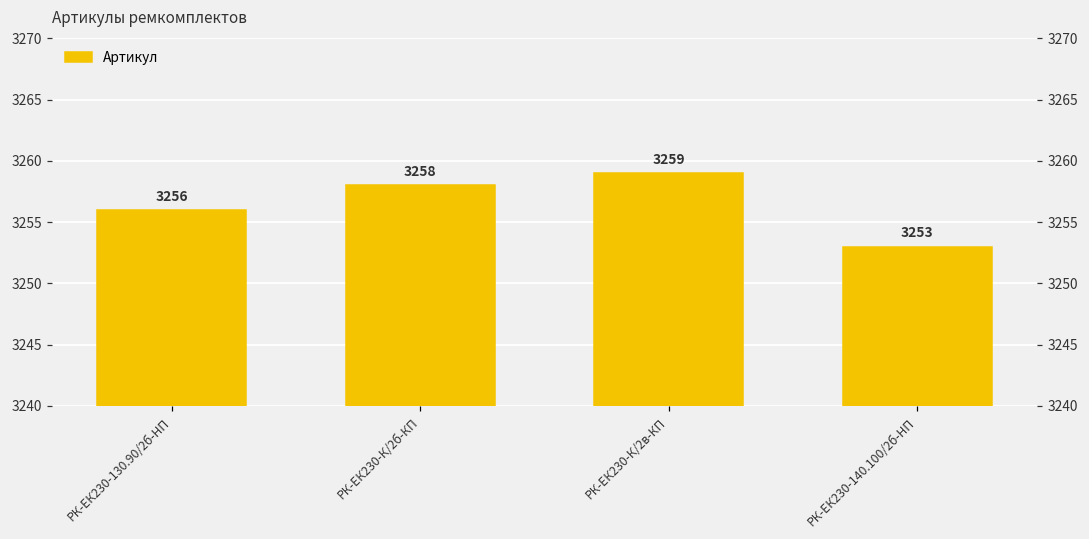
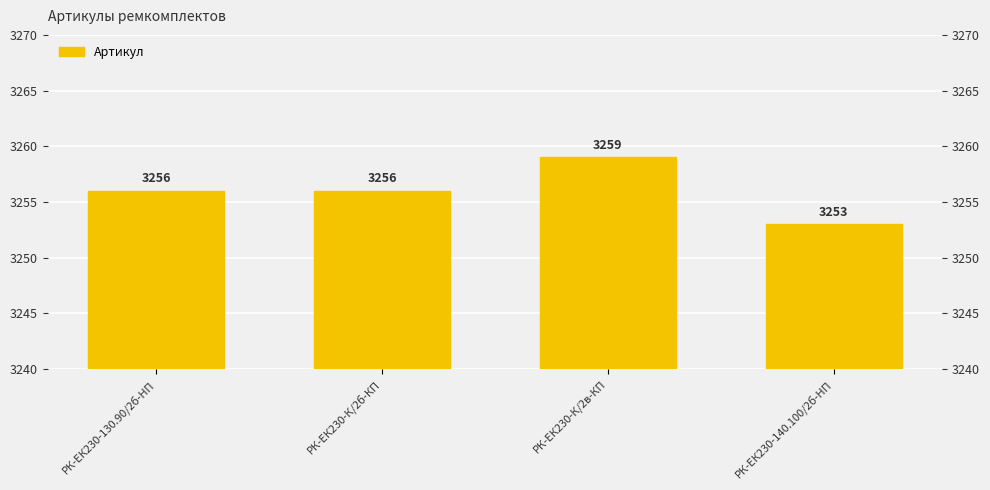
  {
    "РК-ЕК230-130.90/2б-HП": 3256,
-   "РК-ЕК230-К/2б-КП": 3258,
+   "РК-ЕК230-К/2б-КП": 3256,
    "РК-ЕК230-К/2в-КП": 3259,
    "РК-ЕК230-140.100/2б-HП": 3253
  }
